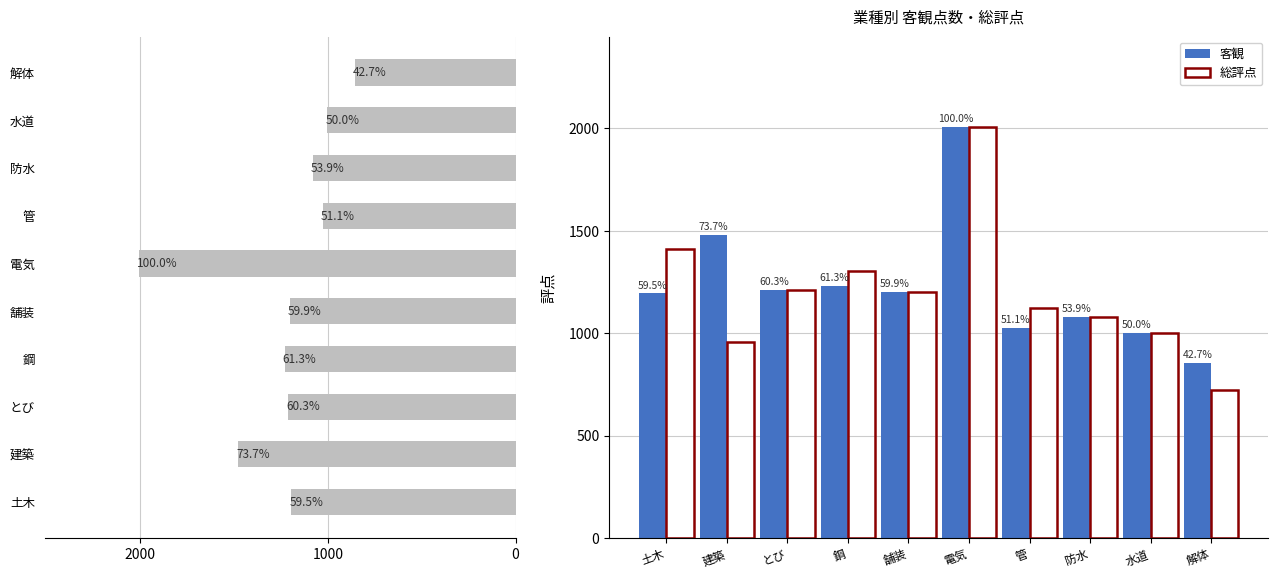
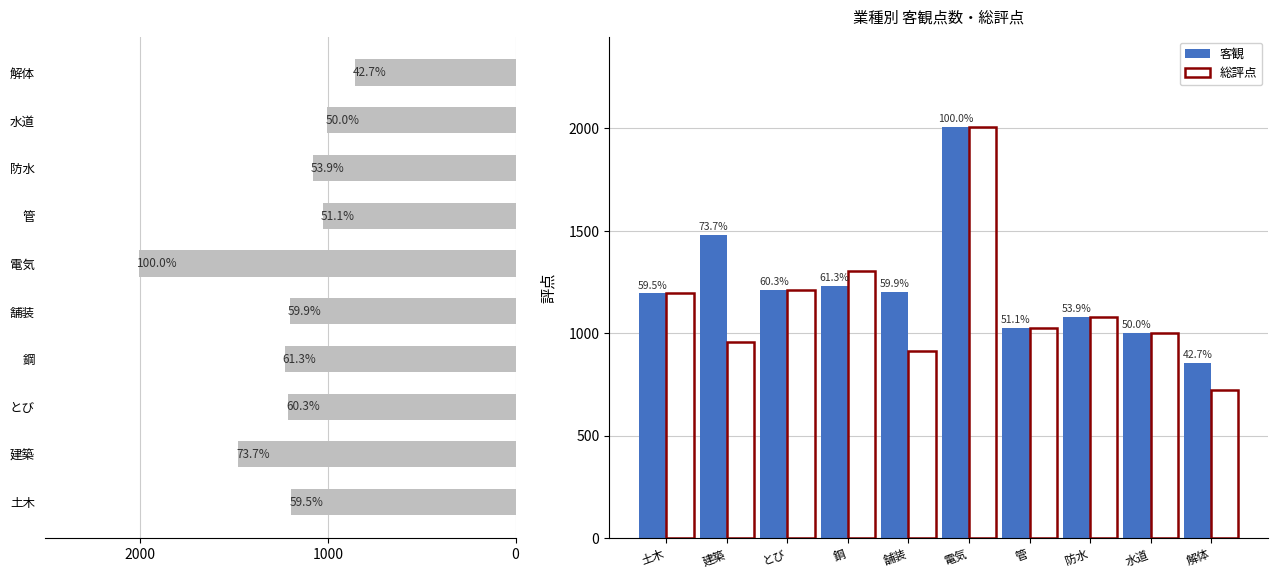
  {
    "業種別 客観点数・総評点": {
      "総評点": {
-       "土木": 1410,
+       "土木": 1190,
        "建築": 960,
        "とび": 1210,
        "鋼": 1300,
-       "舗装": 1200,
+       "舗装": 910,
        "電気": 2010,
-       "管": 1130,
+       "管": 1030,
        "防水": 1080,
        "水道": 1000,
        "解体": 720
      }
    }
  }
